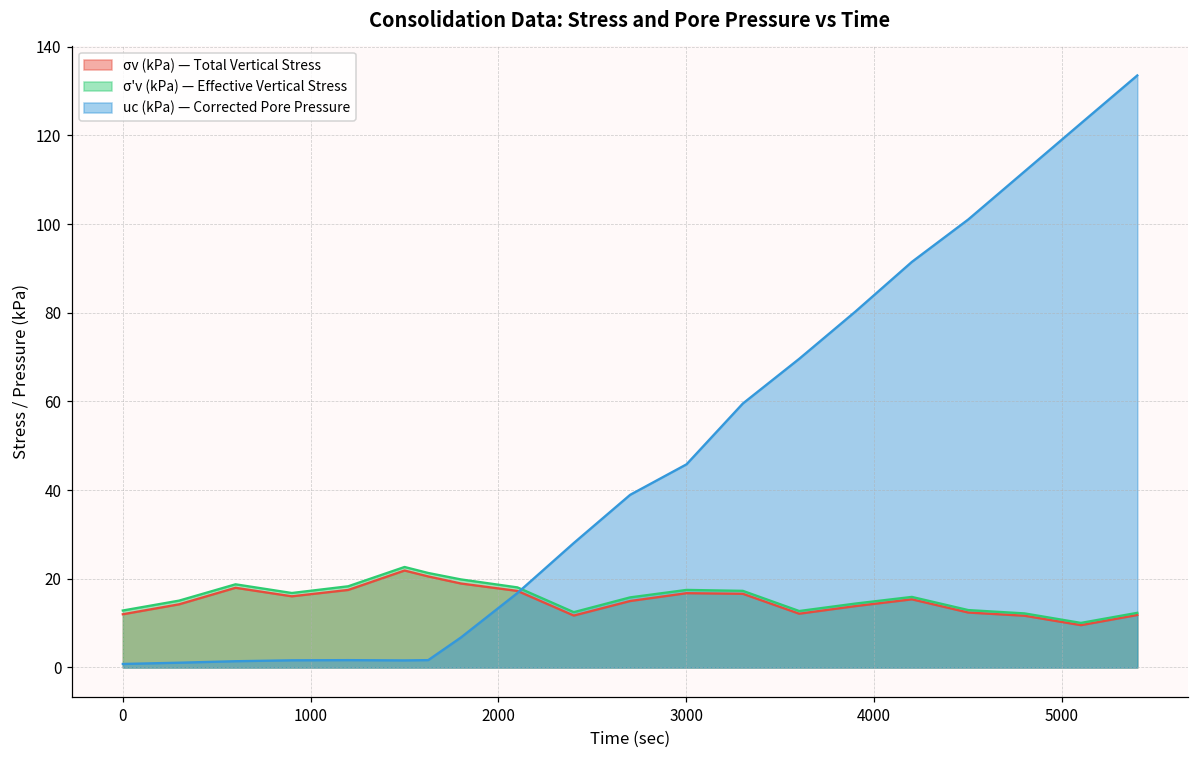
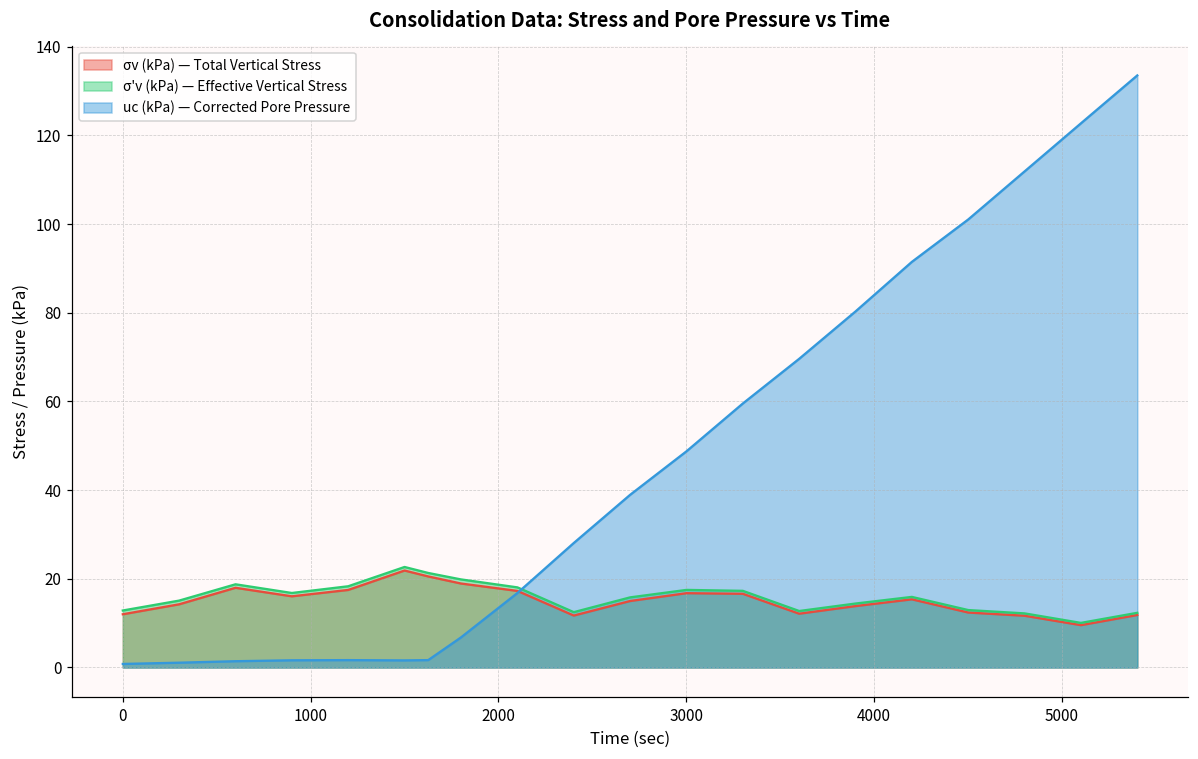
  {
    "σv (kPa) — Total Vertical Stress": {
      "0": 12,
      "3000": 17
    },
    "σ'v (kPa) — Effective Vertical Stress": {
      "0": 13,
      "3000": 17
    },
    "uc (kPa) — Corrected Pore Pressure": {
      "0": 1,
-     "3000": 46
+     "3000": 49
    }
  }
